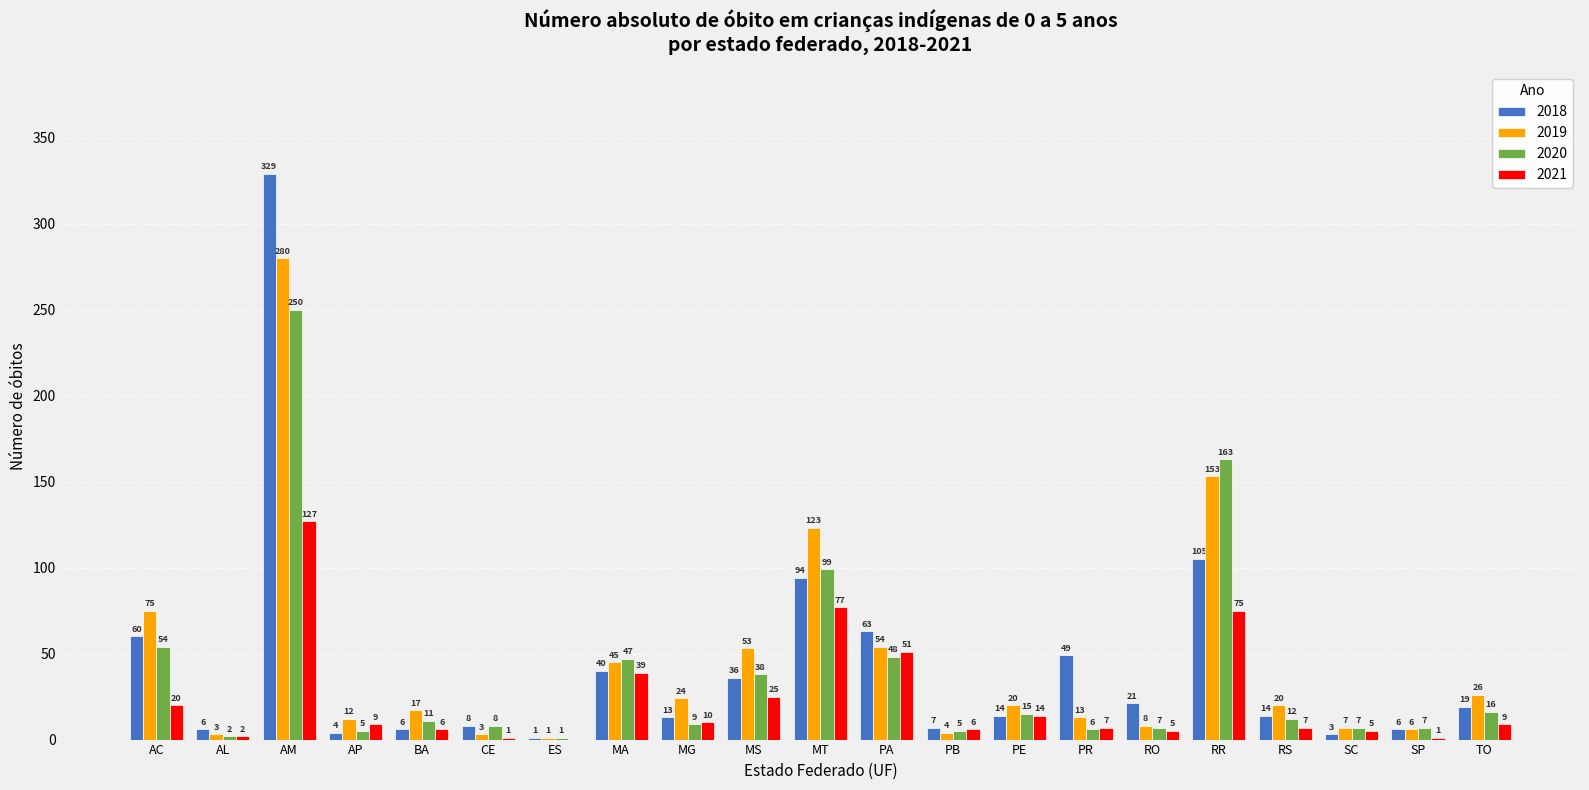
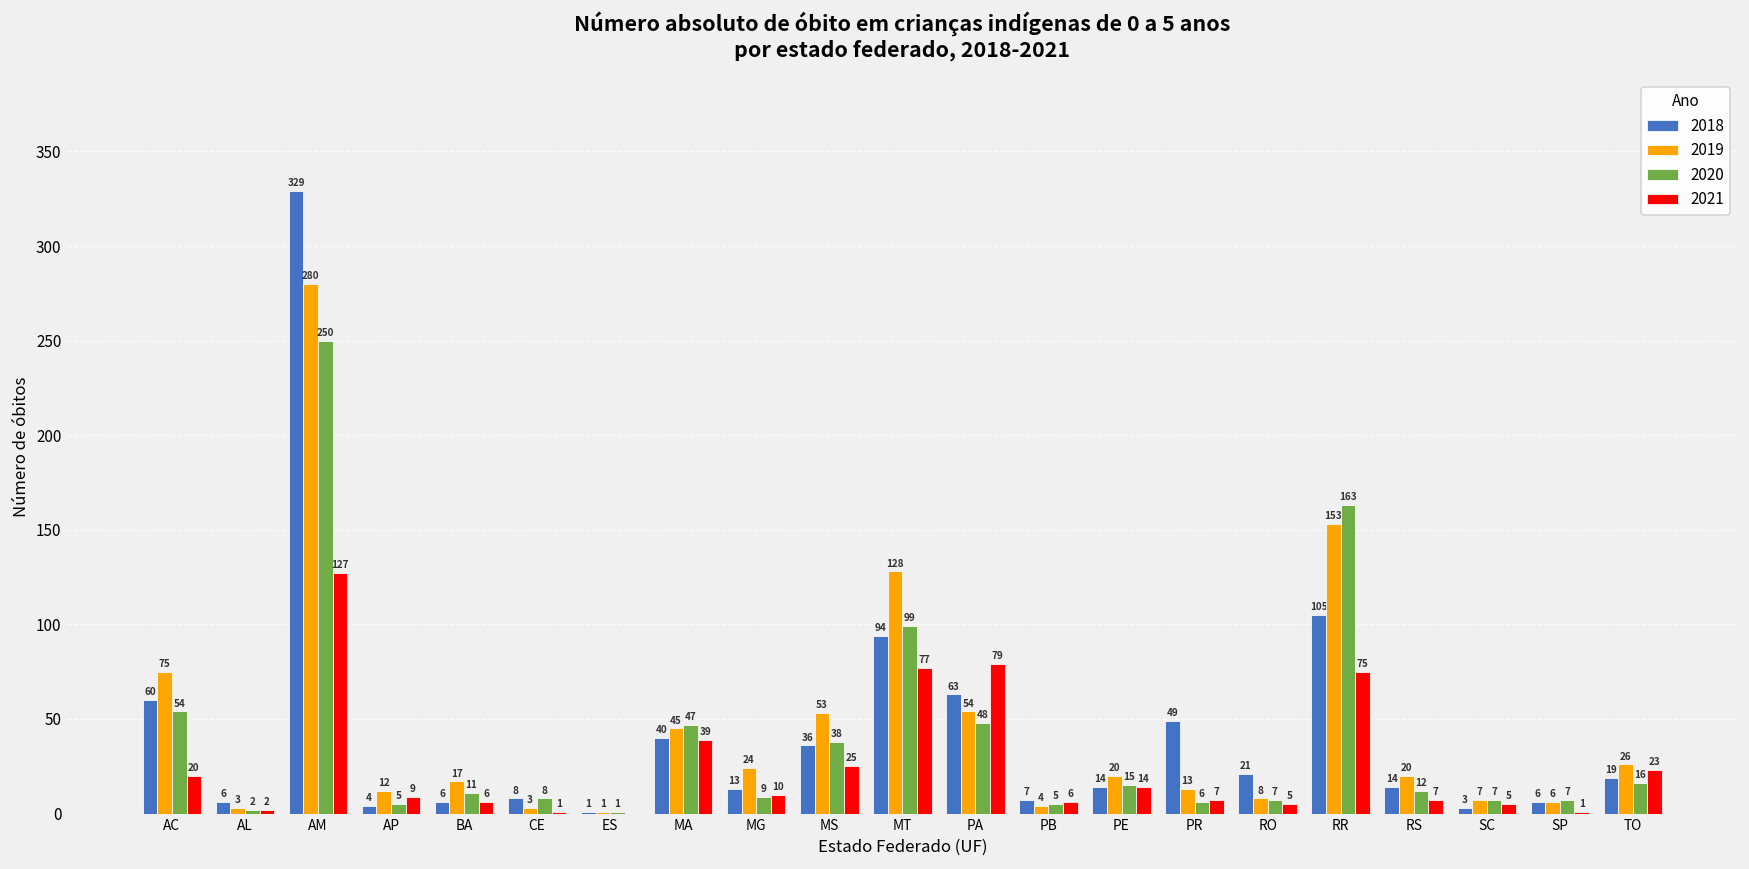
  {
    "2018": {
      "AC": 60,
      "AL": 6,
      "AM": 329,
      "AP": 4,
      "BA": 6,
      "CE": 8,
      "ES": 1,
      "MA": 40,
      "MG": 13,
      "MS": 36,
      "MT": 94,
      "PA": 63,
      "PB": 7,
      "PE": 14,
      "PR": 49,
      "RO": 21,
      "RR": 105,
      "RS": 14,
      "SC": 3,
      "SP": 6,
      "TO": 19
    },
    "2019": {
      "AC": 75,
      "AL": 3,
      "AM": 280,
      "AP": 12,
      "BA": 17,
      "CE": 3,
      "ES": 1,
      "MA": 45,
      "MG": 24,
      "MS": 53,
-     "MT": 123,
+     "MT": 128,
      "PA": 54,
      "PB": 4,
      "PE": 20,
      "PR": 13,
      "RO": 8,
      "RR": 153,
      "RS": 20,
      "SC": 7,
      "SP": 6,
      "TO": 26
    },
    "2020": {
      "AC": 54,
      "AL": 2,
      "AM": 250,
      "AP": 5,
      "BA": 11,
      "CE": 8,
      "ES": 1,
      "MA": 47,
      "MG": 9,
      "MS": 38,
      "MT": 99,
      "PA": 48,
      "PB": 5,
      "PE": 15,
      "PR": 6,
      "RO": 7,
      "RR": 163,
      "RS": 12,
      "SC": 7,
      "SP": 7,
      "TO": 16
    },
    "2021": {
      "AC": 20,
      "AL": 2,
      "AM": 127,
      "AP": 9,
      "BA": 6,
      "CE": 1,
      "MA": 39,
      "MG": 10,
      "MS": 25,
      "MT": 77,
-     "PA": 51,
+     "PA": 79,
      "PB": 6,
      "PE": 14,
      "PR": 7,
      "RO": 5,
      "RR": 75,
      "RS": 7,
      "SC": 5,
      "SP": 1,
-     "TO": 9
+     "TO": 23
    }
  }
